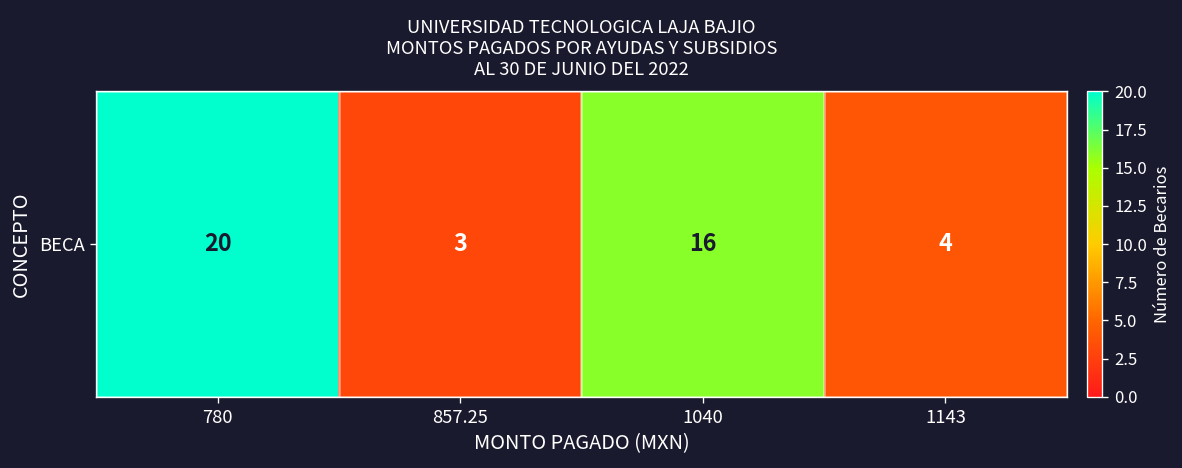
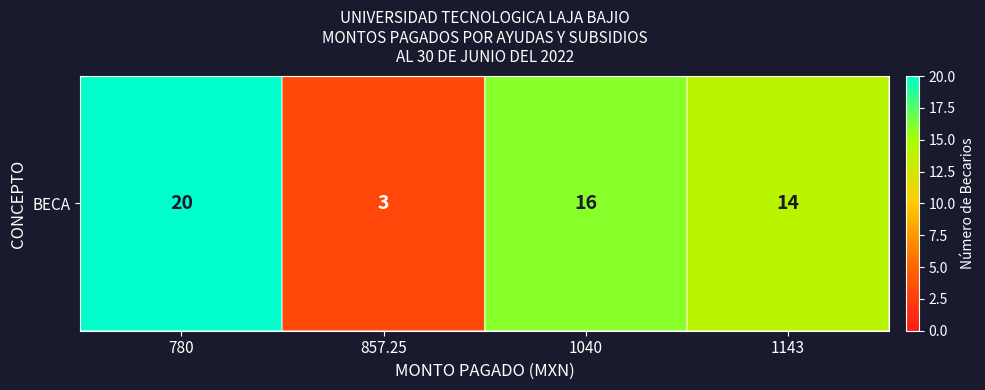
  {
    "BECA": {
      "780": 20,
      "857.25": 3,
      "1040": 16,
-     "1143": 4
+     "1143": 14
    }
  }
